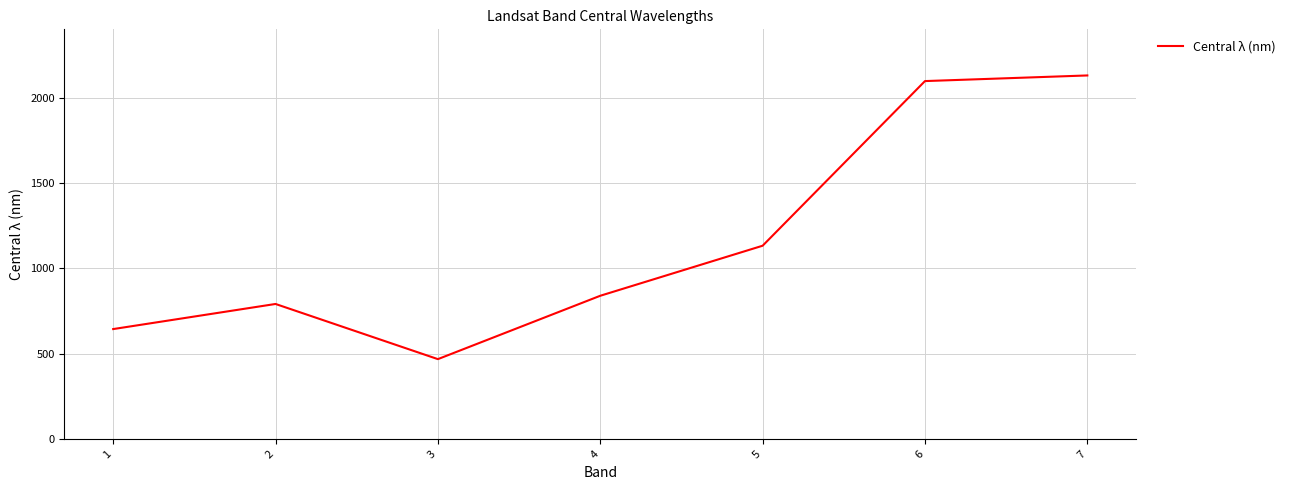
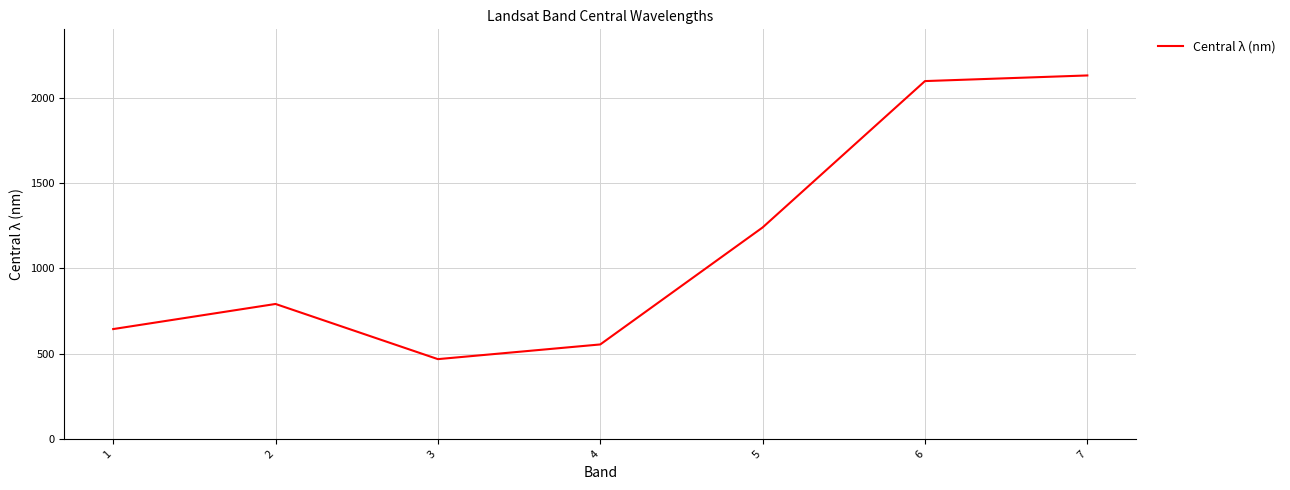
  {
    "1": 650,
    "2": 790,
    "3": 470,
-   "4": 840,
-   "5": 1130,
+   "4": 560,
+   "5": 1240,
    "6": 2100,
    "7": 2130
  }
